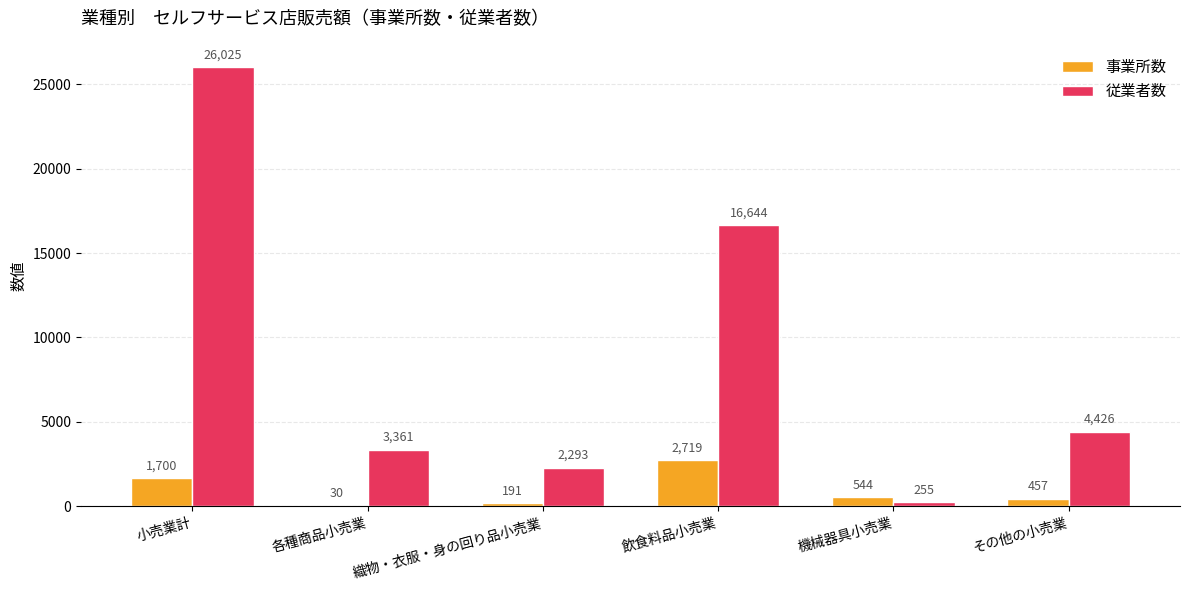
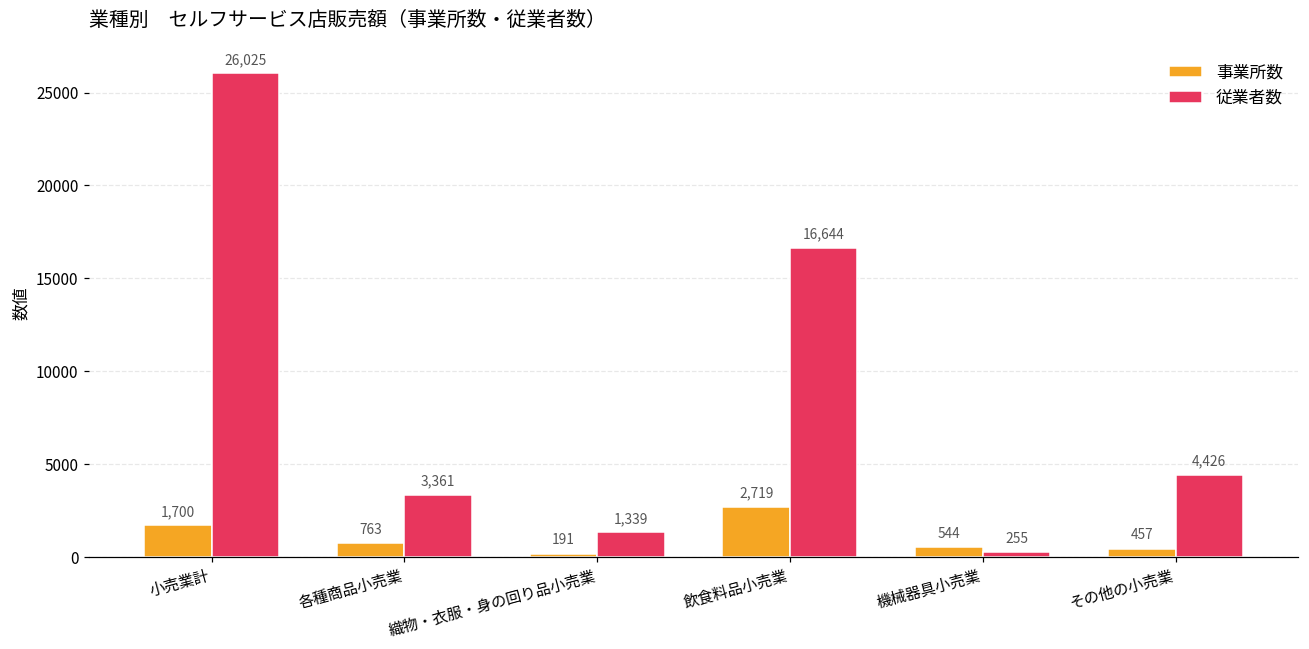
  {
    "事業所数": {
      "小売業計": "1,700",
-     "各種商品小売業": "30",
+     "各種商品小売業": "763",
      "織物・衣服・身の回り品小売業": "191",
      "飲食料品小売業": "2,719",
      "機械器具小売業": "544",
      "その他の小売業": "457"
    },
    "従業者数": {
      "小売業計": "26,025",
      "各種商品小売業": "3,361",
-     "織物・衣服・身の回り品小売業": "2,293",
+     "織物・衣服・身の回り品小売業": "1,339",
      "飲食料品小売業": "16,644",
      "機械器具小売業": "255",
      "その他の小売業": "4,426"
    }
  }
